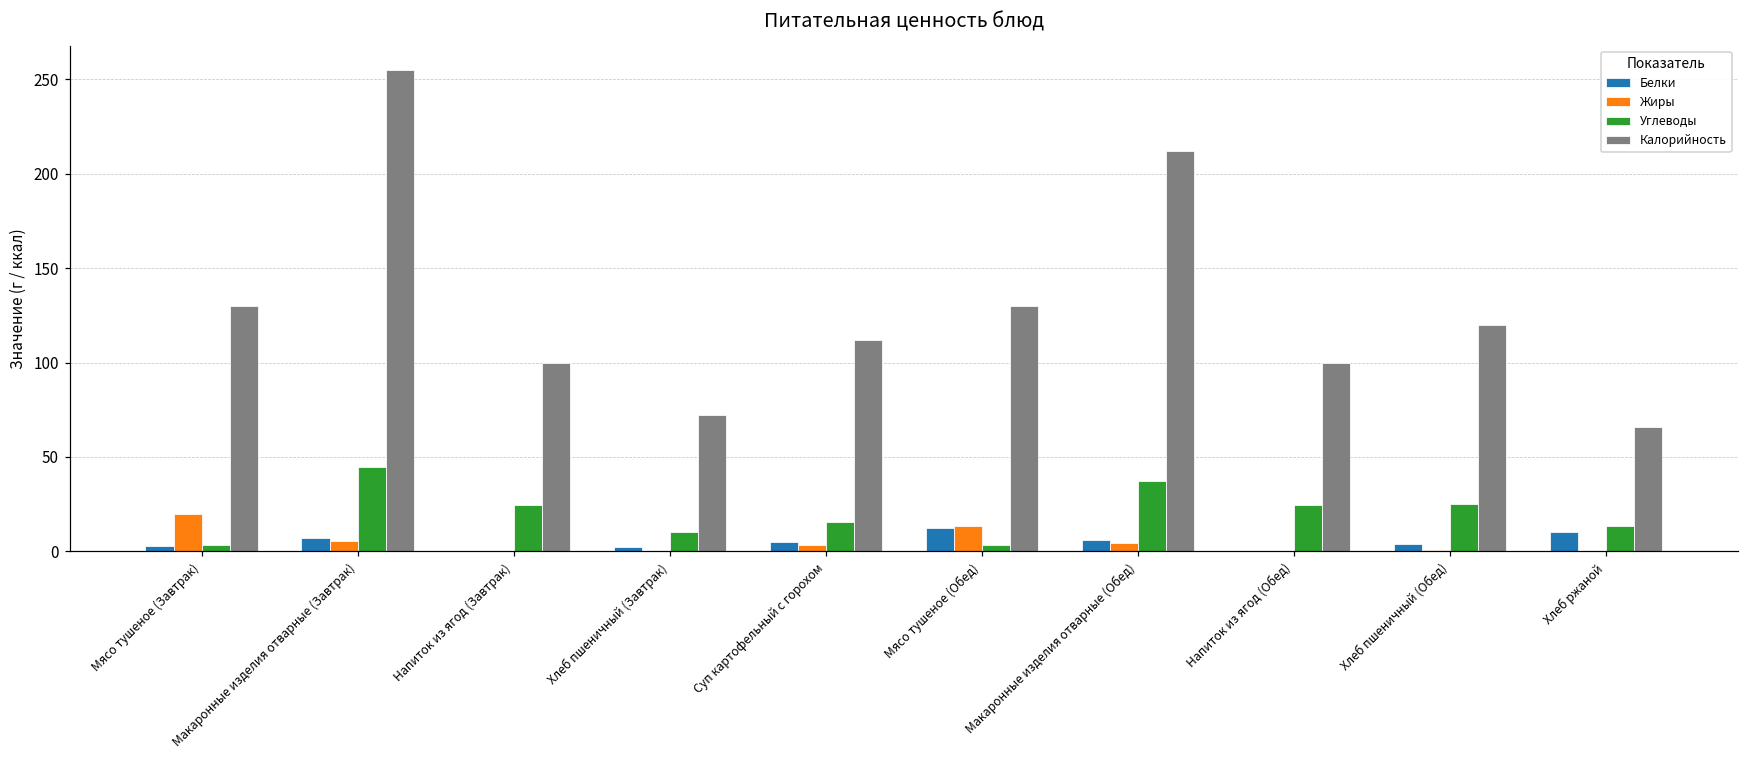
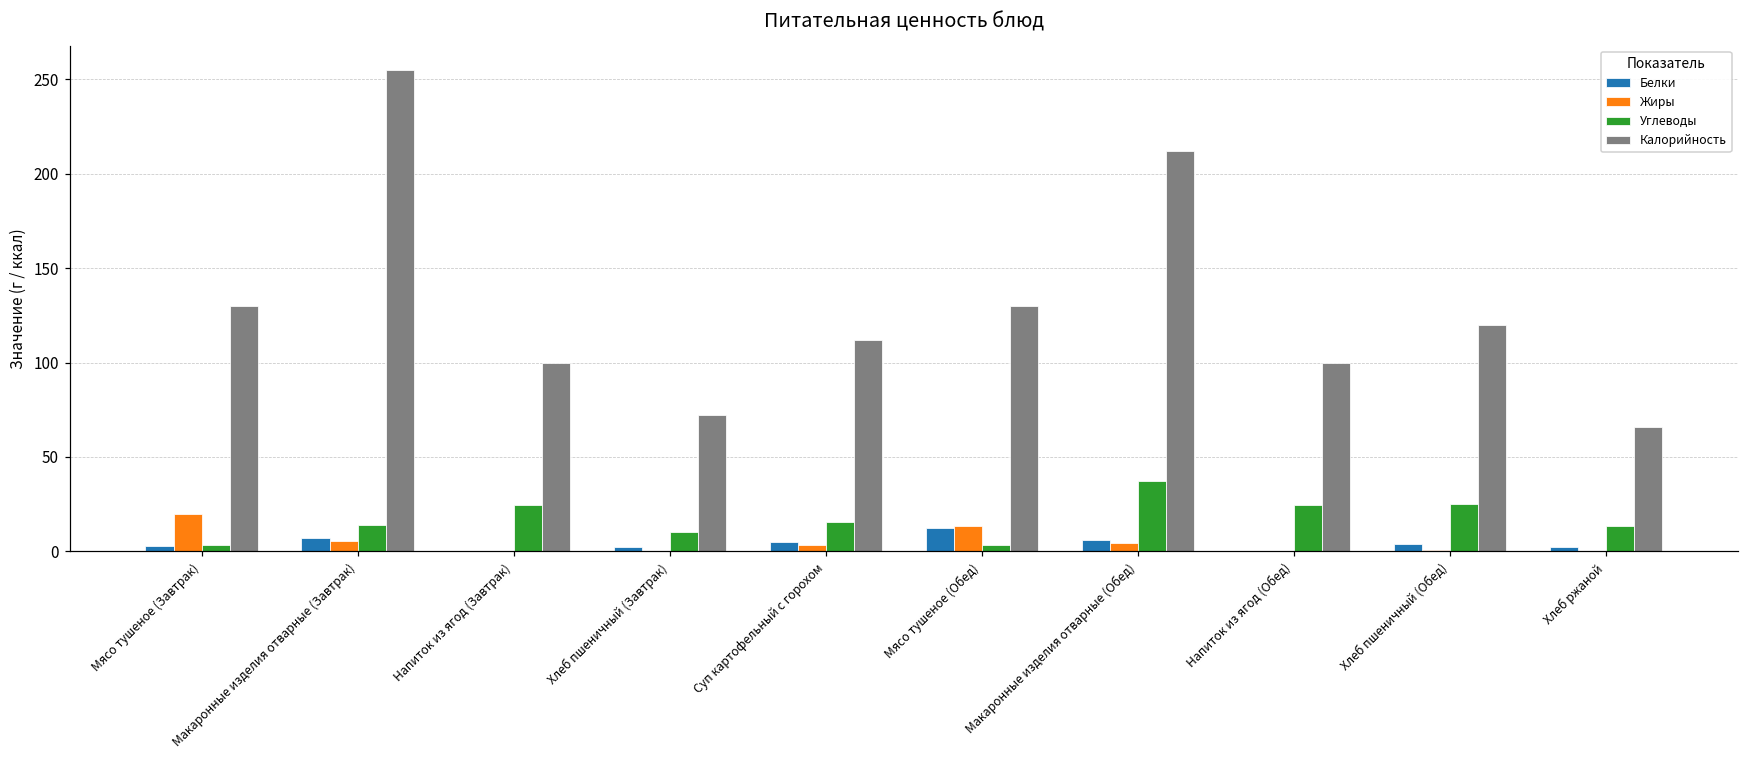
  {
    "Белки": {
      "Мясо тушеное (Завтрак)": 3,
      "Макаронные изделия отварные (Завтрак)": 7,
      "Хлеб пшеничный (Завтрак)": 2,
      "Суп картофельный с горохом": 5,
      "Мясо тушеное (Обед)": 13,
      "Макаронные изделия отварные (Обед)": 6,
      "Хлеб пшеничный (Обед)": 4,
-     "Хлеб ржаной": 10
+     "Хлеб ржаной": 2
    },
    "Жиры": {
      "Мясо тушеное (Завтрак)": 20,
      "Макаронные изделия отварные (Завтрак)": 5,
      "Суп картофельный с горохом": 3,
      "Мясо тушеное (Обед)": 13,
      "Макаронные изделия отварные (Обед)": 4
    },
    "Углеводы": {
      "Мясо тушеное (Завтрак)": 4,
-     "Макаронные изделия отварные (Завтрак)": 45,
+     "Макаронные изделия отварные (Завтрак)": 14,
      "Напиток из ягод (Завтрак)": 24,
      "Хлеб пшеничный (Завтрак)": 10,
      "Суп картофельный с горохом": 16,
      "Мясо тушеное (Обед)": 4,
      "Макаронные изделия отварные (Обед)": 37,
      "Напиток из ягод (Обед)": 24,
      "Хлеб пшеничный (Обед)": 25,
      "Хлеб ржаной": 14
    },
    "Калорийность": {
      "Мясо тушеное (Завтрак)": 130,
      "Макаронные изделия отварные (Завтрак)": 255,
      "Напиток из ягод (Завтрак)": 100,
      "Хлеб пшеничный (Завтрак)": 72,
      "Суп картофельный с горохом": 112,
      "Мясо тушеное (Обед)": 130,
      "Макаронные изделия отварные (Обед)": 212,
      "Напиток из ягод (Обед)": 100,
      "Хлеб пшеничный (Обед)": 120,
      "Хлеб ржаной": 66
    }
  }
